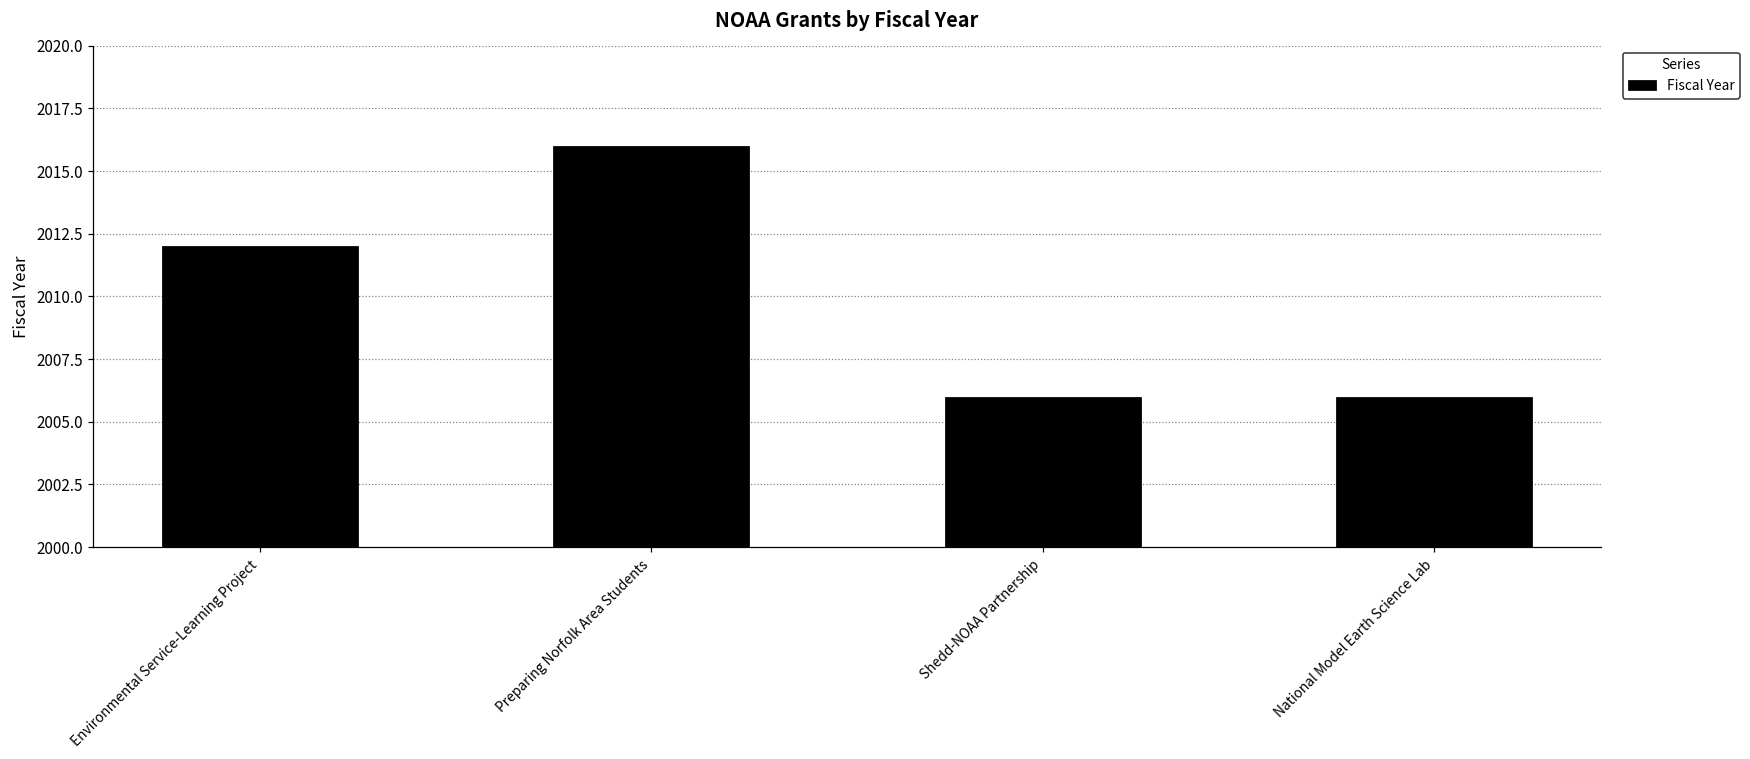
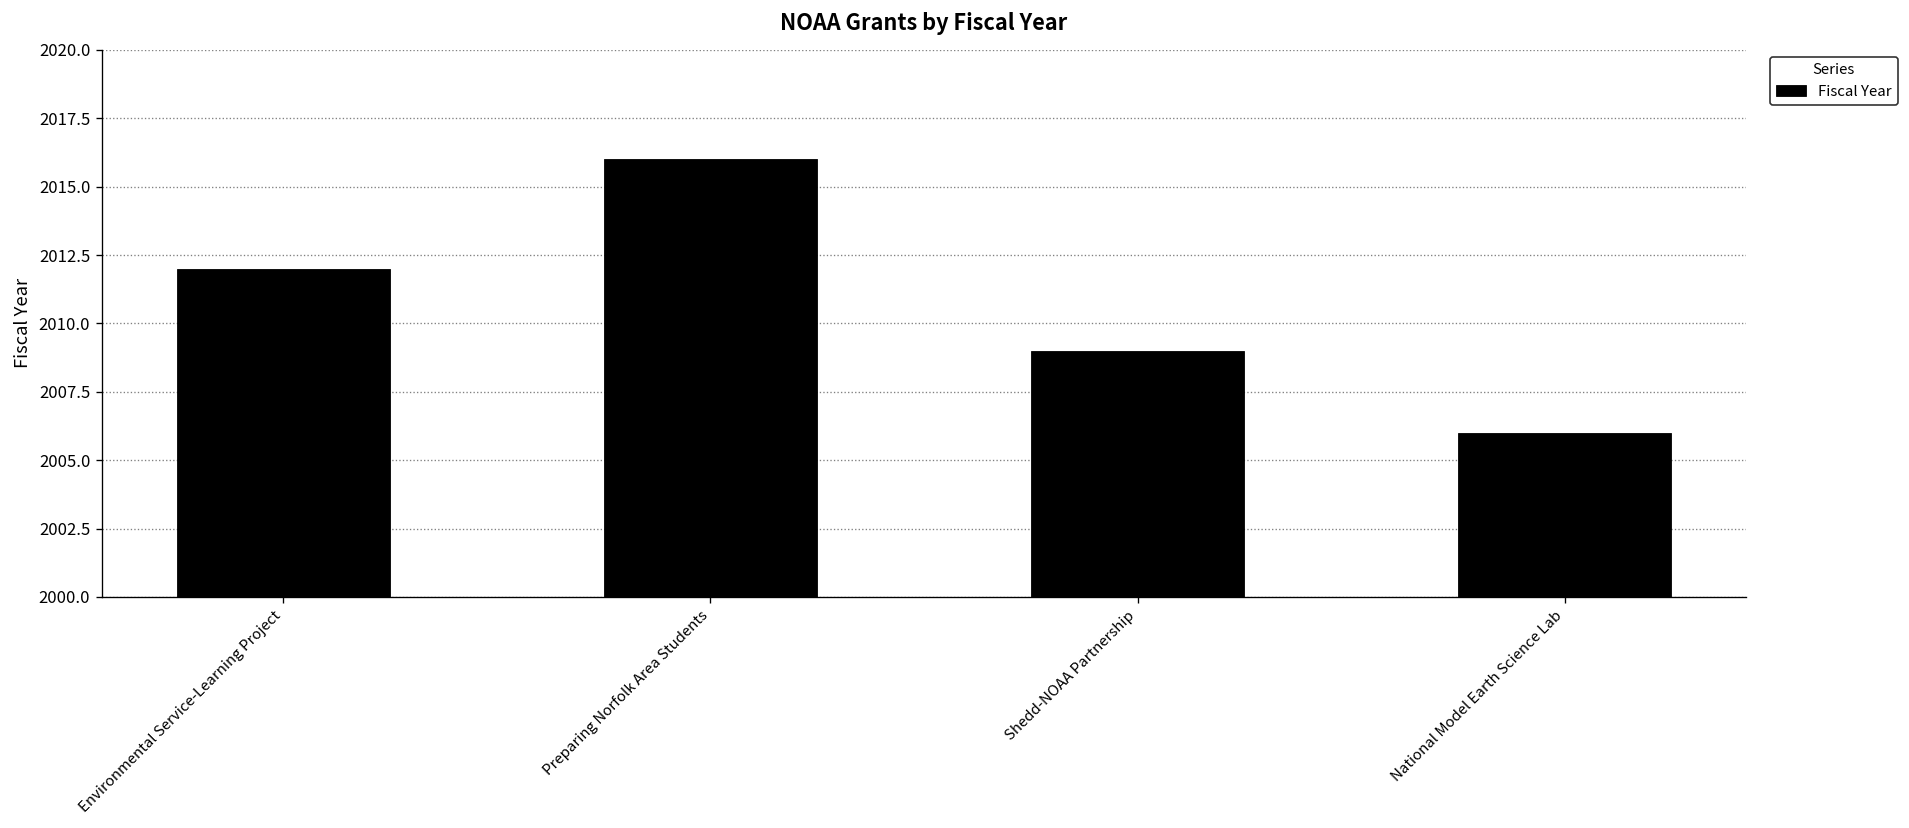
  {
    "Environmental Service-Learning Project": 2012,
    "Preparing Norfolk Area Students": 2016,
-   "Shedd-NOAA Partnership": 2006,
+   "Shedd-NOAA Partnership": 2009,
    "National Model Earth Science Lab": 2006
  }
